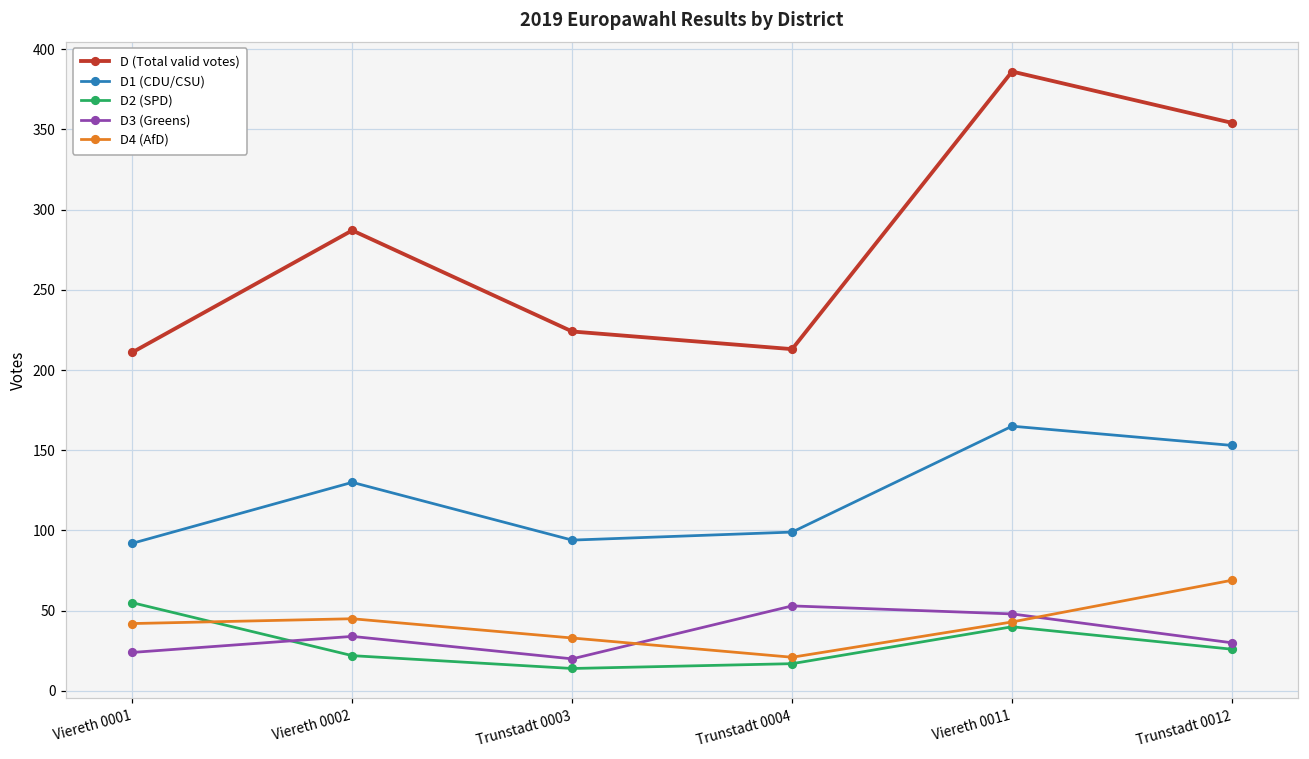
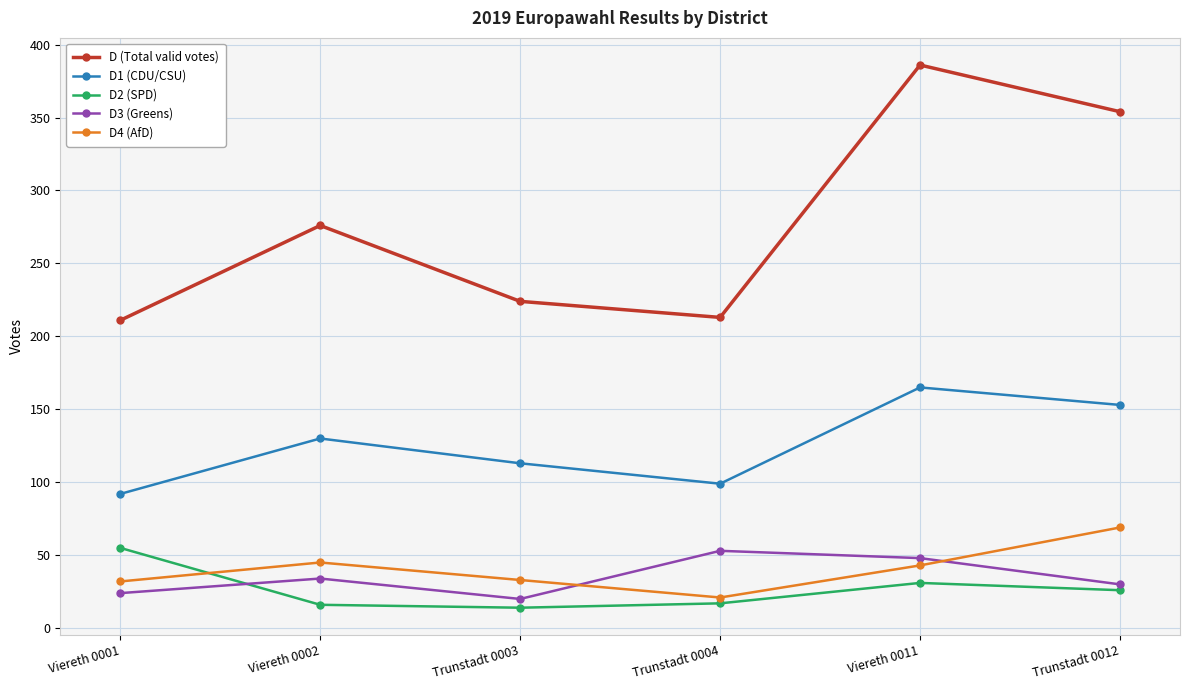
  {
    "D (Total valid votes)": {
      "Viereth 0001": 211,
-     "Viereth 0002": 287,
+     "Viereth 0002": 276,
      "Trunstadt 0003": 224,
      "Trunstadt 0004": 213,
      "Viereth 0011": 386,
      "Trunstadt 0012": 354
    },
    "D1 (CDU/CSU)": {
      "Viereth 0001": 92,
      "Viereth 0002": 130,
-     "Trunstadt 0003": 94,
+     "Trunstadt 0003": 113,
      "Trunstadt 0004": 99,
      "Viereth 0011": 165,
      "Trunstadt 0012": 153
    },
    "D2 (SPD)": {
      "Viereth 0001": 55,
-     "Viereth 0002": 22,
+     "Viereth 0002": 16,
      "Trunstadt 0003": 14,
      "Trunstadt 0004": 17,
-     "Viereth 0011": 40,
+     "Viereth 0011": 31,
      "Trunstadt 0012": 26
    },
    "D3 (Greens)": {
      "Viereth 0001": 24,
      "Viereth 0002": 34,
      "Trunstadt 0003": 20,
      "Trunstadt 0004": 53,
      "Viereth 0011": 48,
      "Trunstadt 0012": 30
    },
    "D4 (AfD)": {
-     "Viereth 0001": 42,
+     "Viereth 0001": 32,
      "Viereth 0002": 45,
      "Trunstadt 0003": 33,
      "Trunstadt 0004": 21,
      "Viereth 0011": 43,
      "Trunstadt 0012": 69
    }
  }
